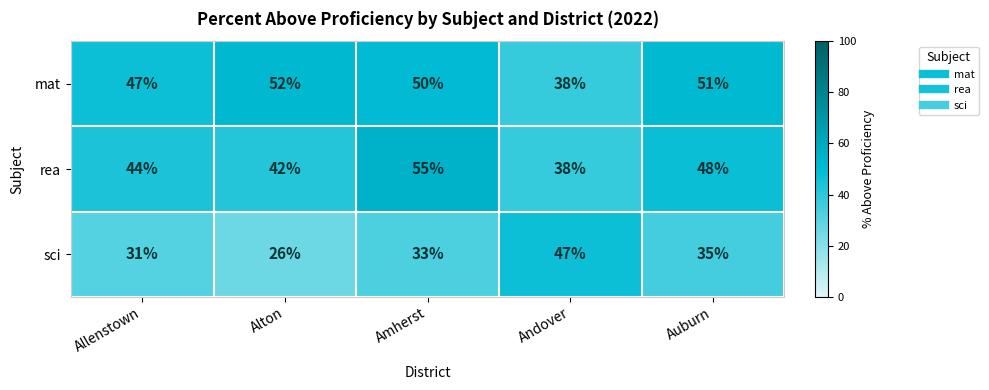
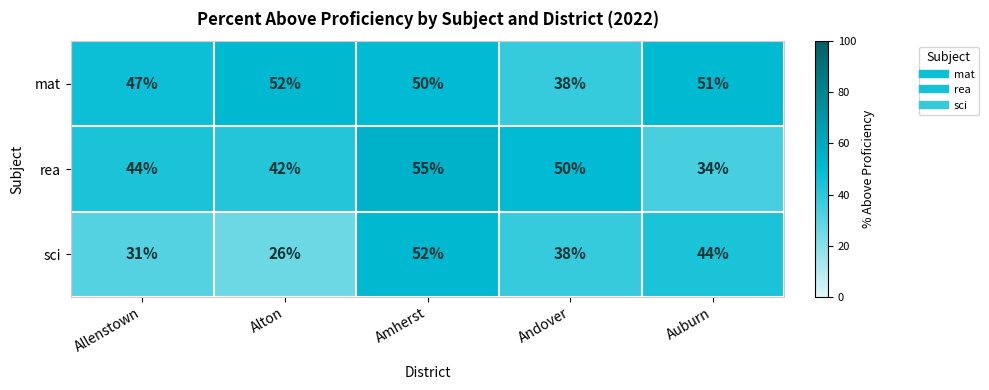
  {
    "mat": {
      "Allenstown": "47%",
      "Alton": "52%",
      "Amherst": "50%",
      "Andover": "38%",
      "Auburn": "51%"
    },
    "rea": {
      "Allenstown": "44%",
      "Alton": "42%",
      "Amherst": "55%",
-     "Andover": "38%",
-     "Auburn": "48%"
+     "Andover": "50%",
+     "Auburn": "34%"
    },
    "sci": {
      "Allenstown": "31%",
      "Alton": "26%",
-     "Amherst": "33%",
-     "Andover": "47%",
-     "Auburn": "35%"
+     "Amherst": "52%",
+     "Andover": "38%",
+     "Auburn": "44%"
    }
  }
